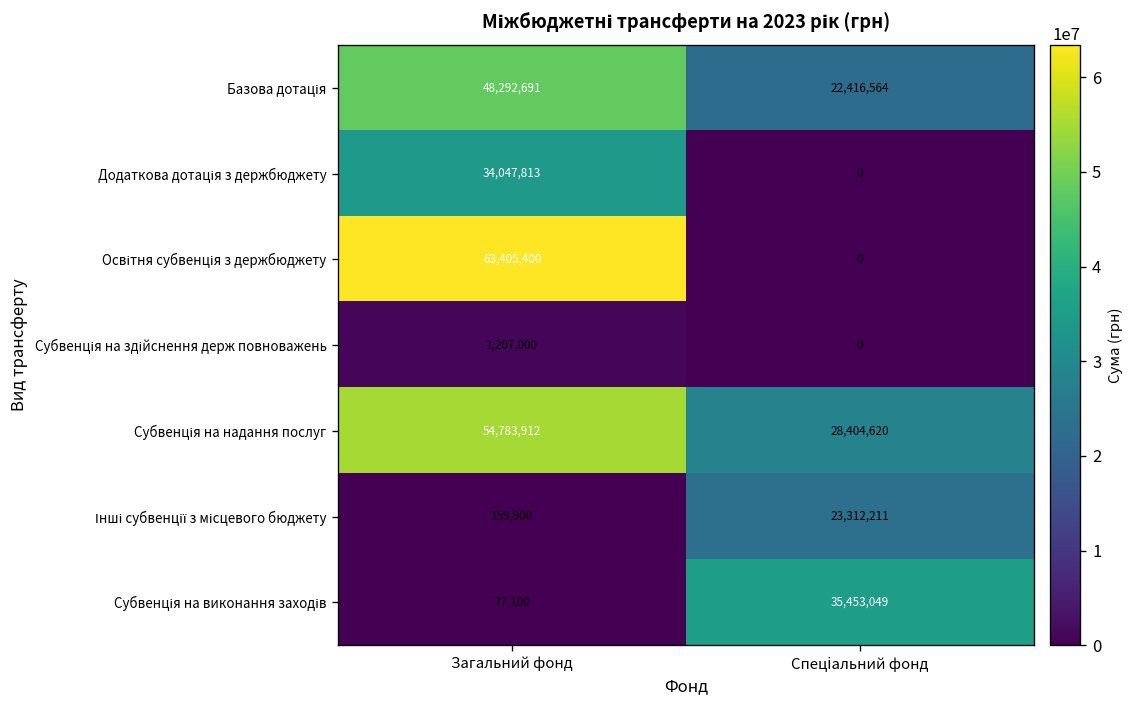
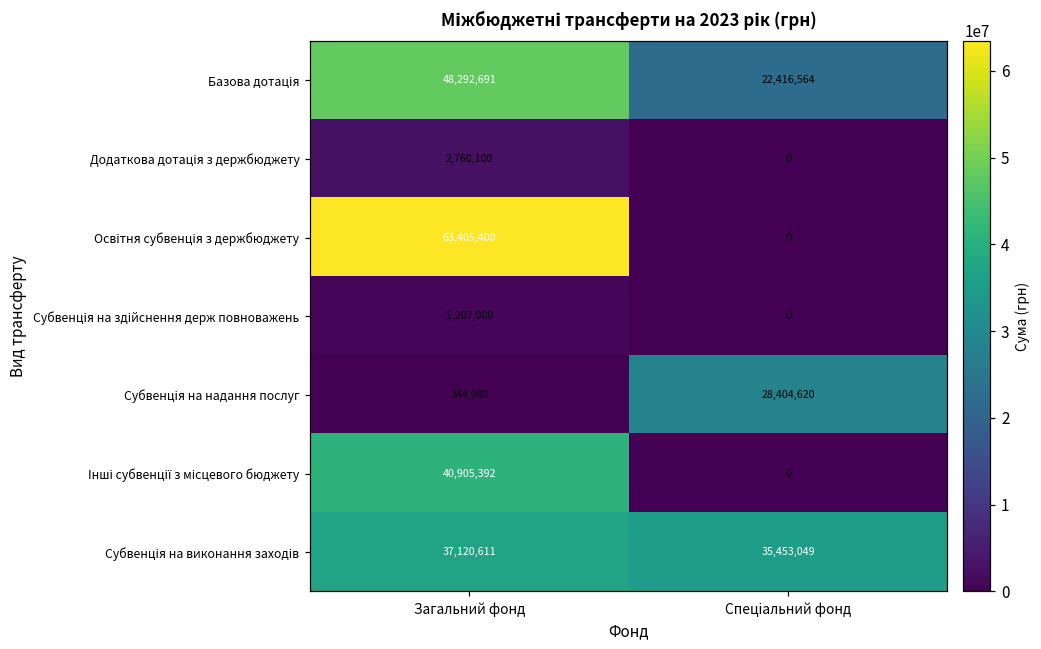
  {
    "Базова дотація": {
      "Загальний фонд": "48,292,691",
      "Спеціальний фонд": "22,416,564"
    },
    "Додаткова дотація з держбюджету": {
-     "Загальний фонд": "34,047,813",
+     "Загальний фонд": "2,760,100",
      "Спеціальний фонд": "0"
    },
    "Освітня субвенція з держбюджету": {
      "Загальний фонд": "63,405,400",
      "Спеціальний фонд": "0"
    },
    "Субвенція на здійснення держ повноважень": {
      "Загальний фонд": "1,207,000",
      "Спеціальний фонд": "0"
    },
    "Субвенція на надання послуг": {
-     "Загальний фонд": "54,783,912",
+     "Загальний фонд": "244,080",
      "Спеціальний фонд": "28,404,620"
    },
    "Інші субвенції з місцевого бюджету": {
-     "Загальний фонд": "159,900",
-     "Спеціальний фонд": "23,312,211"
+     "Загальний фонд": "40,905,392",
+     "Спеціальний фонд": "0"
    },
    "Субвенція на виконання заходів": {
-     "Загальний фонд": "77,100",
+     "Загальний фонд": "37,120,611",
      "Спеціальний фонд": "35,453,049"
    }
  }
